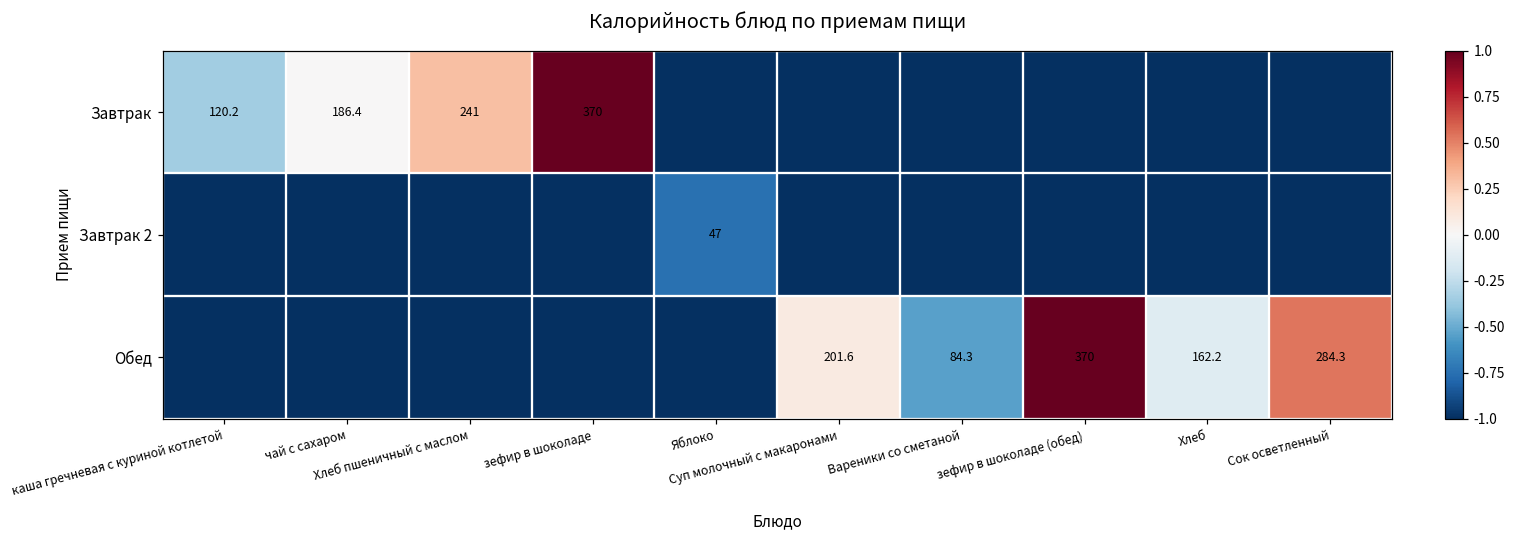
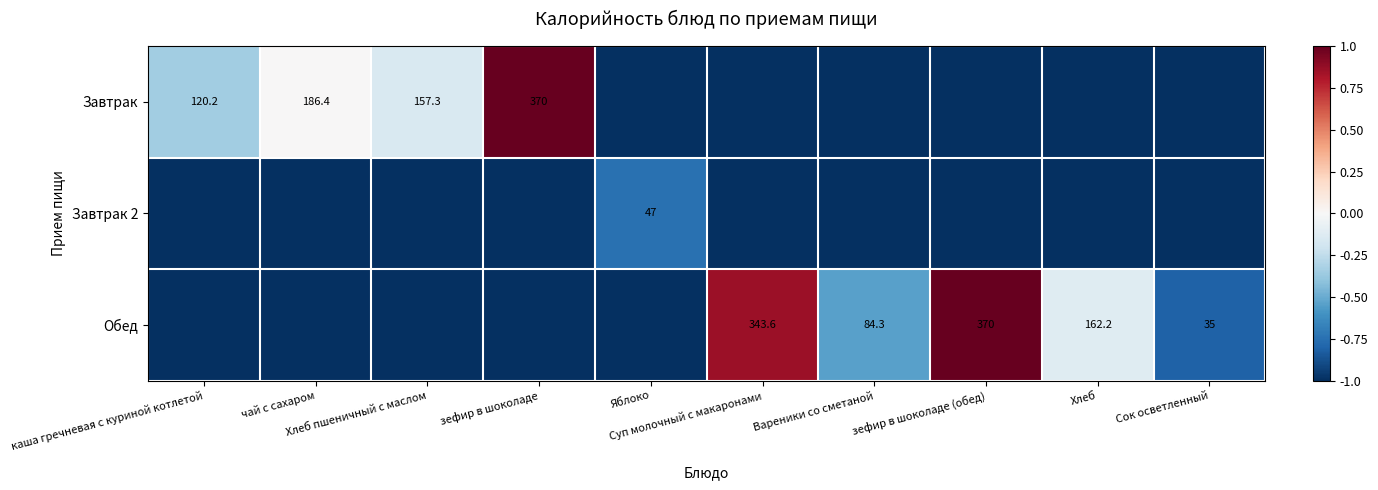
  {
    "Завтрак": {
      "каша гречневая с куриной котлетой": 120.2,
      "чай с сахаром": 186.4,
-     "Хлеб пшеничный с маслом": 241,
+     "Хлеб пшеничный с маслом": 157.3,
      "зефир в шоколаде": 370
    },
    "Завтрак 2": {
      "Яблоко": 47
    },
    "Обед": {
-     "Суп молочный с макаронами": 201.6,
+     "Суп молочный с макаронами": 343.6,
      "Вареники со сметаной": 84.3,
      "зефир в шоколаде (обед)": 370,
      "Хлеб": 162.2,
-     "Сок осветленный": 284.3
+     "Сок осветленный": 35
    }
  }
